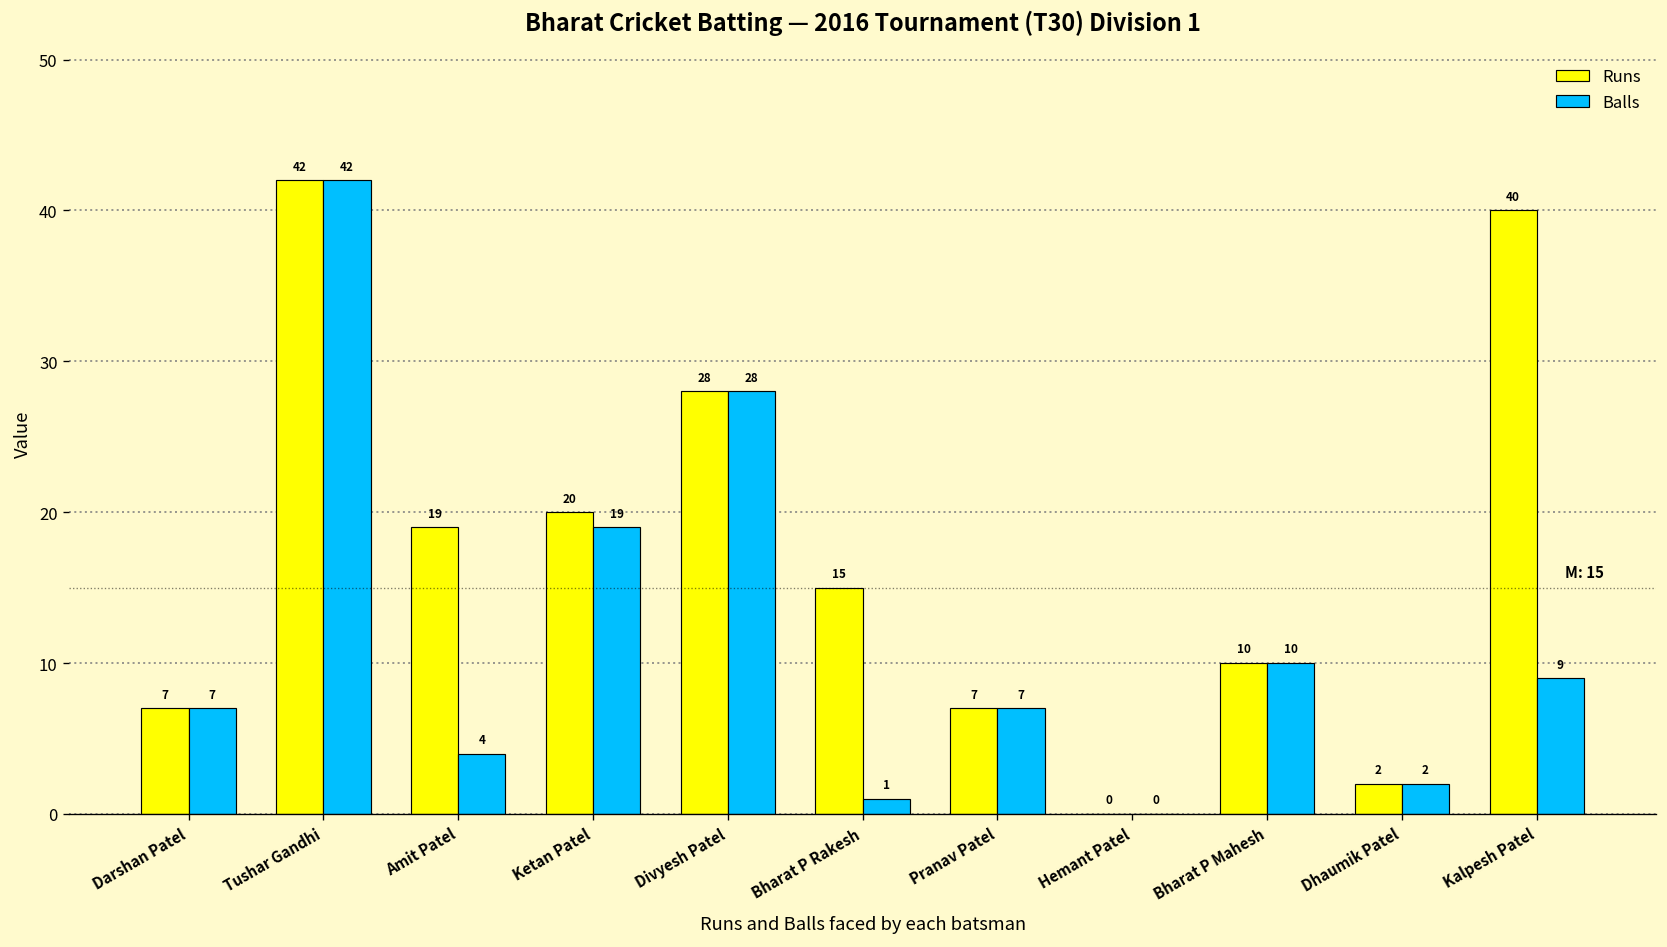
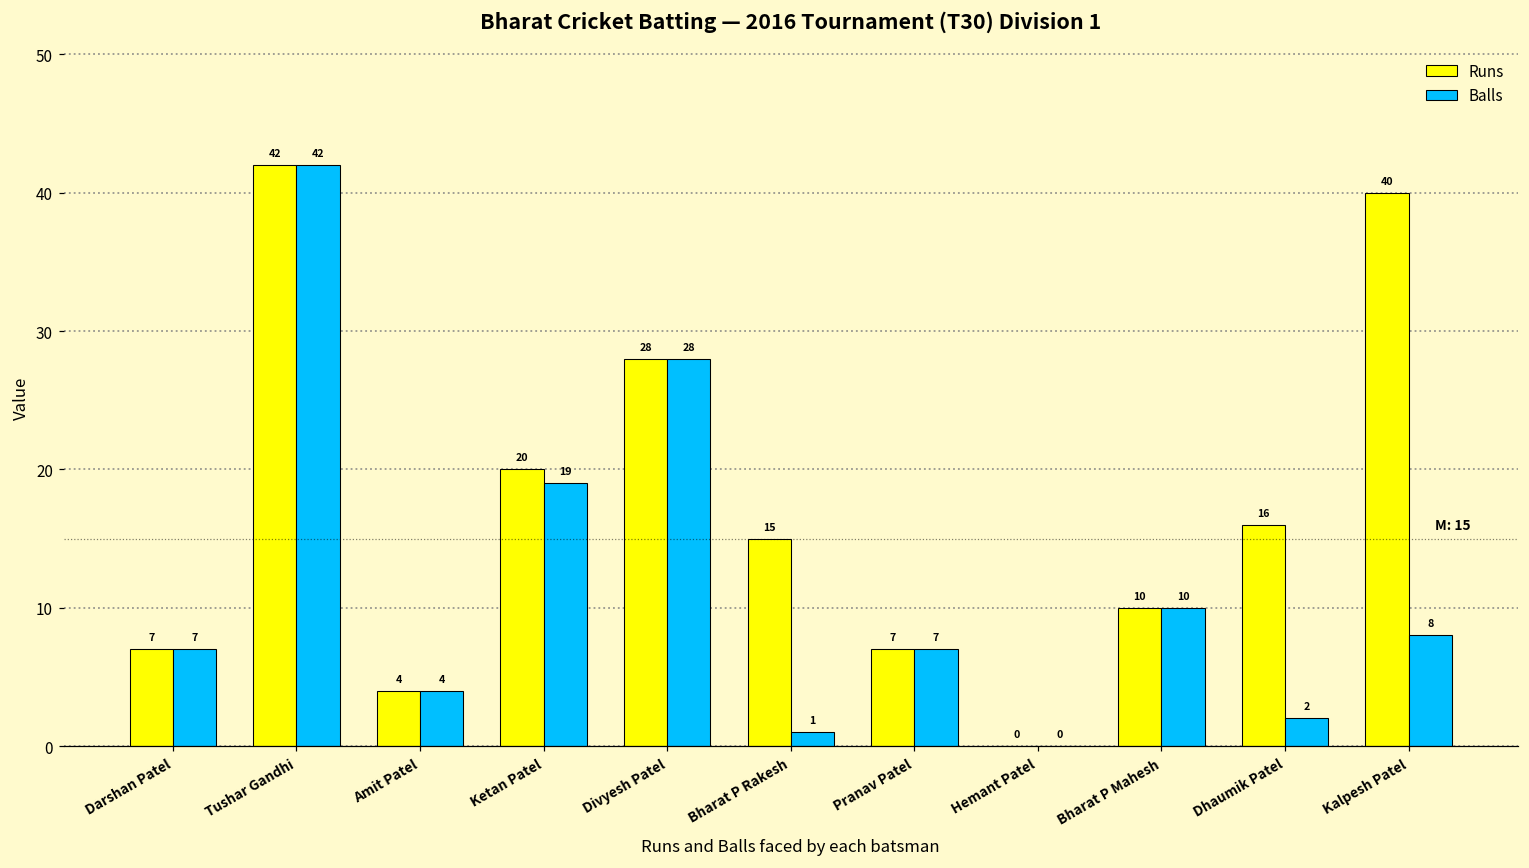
  {
    "Runs": {
      "Darshan Patel": 7,
      "Tushar Gandhi": 42,
-     "Amit Patel": 19,
+     "Amit Patel": 4,
      "Ketan Patel": 20,
      "Divyesh Patel": 28,
      "Bharat P Rakesh": 15,
      "Pranav Patel": 7,
      "Hemant Patel": 0,
      "Bharat P Mahesh": 10,
-     "Dhaumik Patel": 2,
+     "Dhaumik Patel": 16,
      "Kalpesh Patel": 40
    },
    "Balls": {
      "Darshan Patel": 7,
      "Tushar Gandhi": 42,
      "Amit Patel": 4,
      "Ketan Patel": 19,
      "Divyesh Patel": 28,
      "Bharat P Rakesh": 1,
      "Pranav Patel": 7,
      "Hemant Patel": 0,
      "Bharat P Mahesh": 10,
      "Dhaumik Patel": 2,
-     "Kalpesh Patel": 9
+     "Kalpesh Patel": 8
    }
  }
